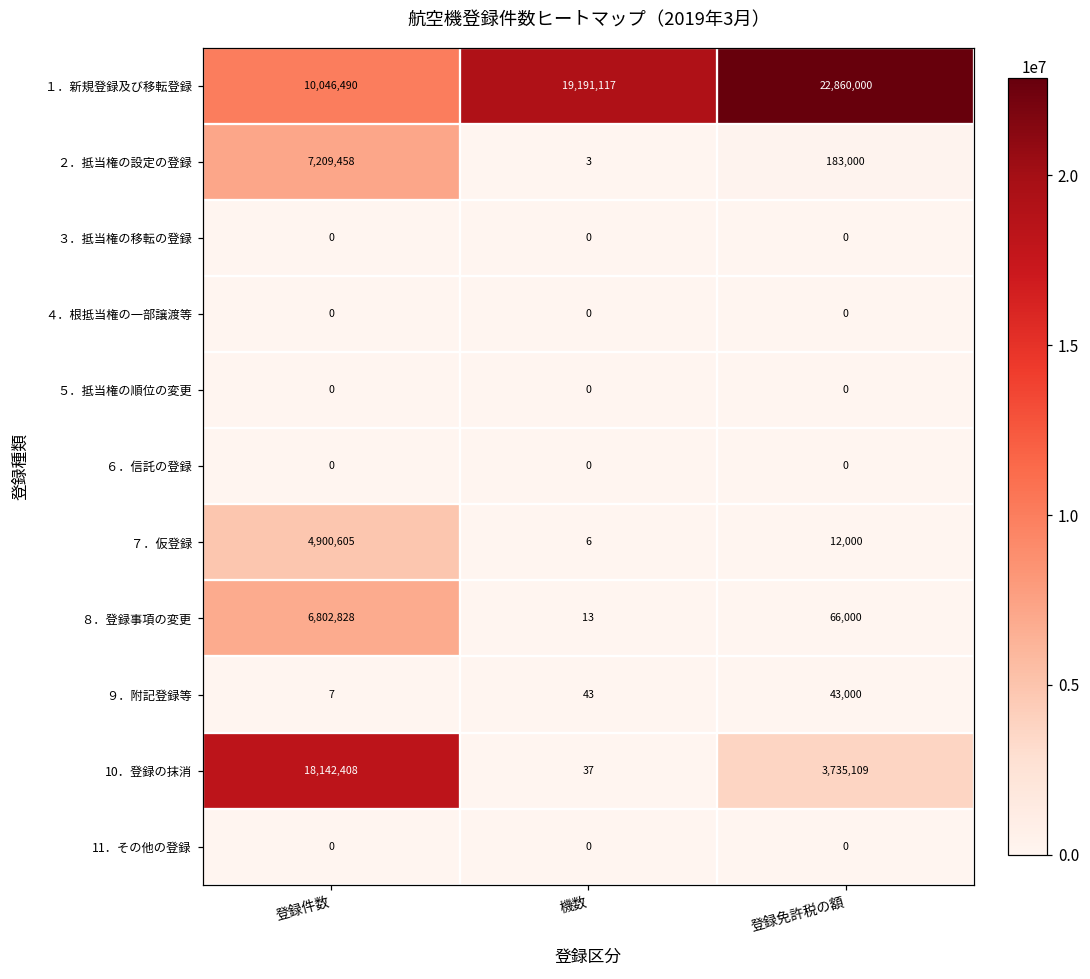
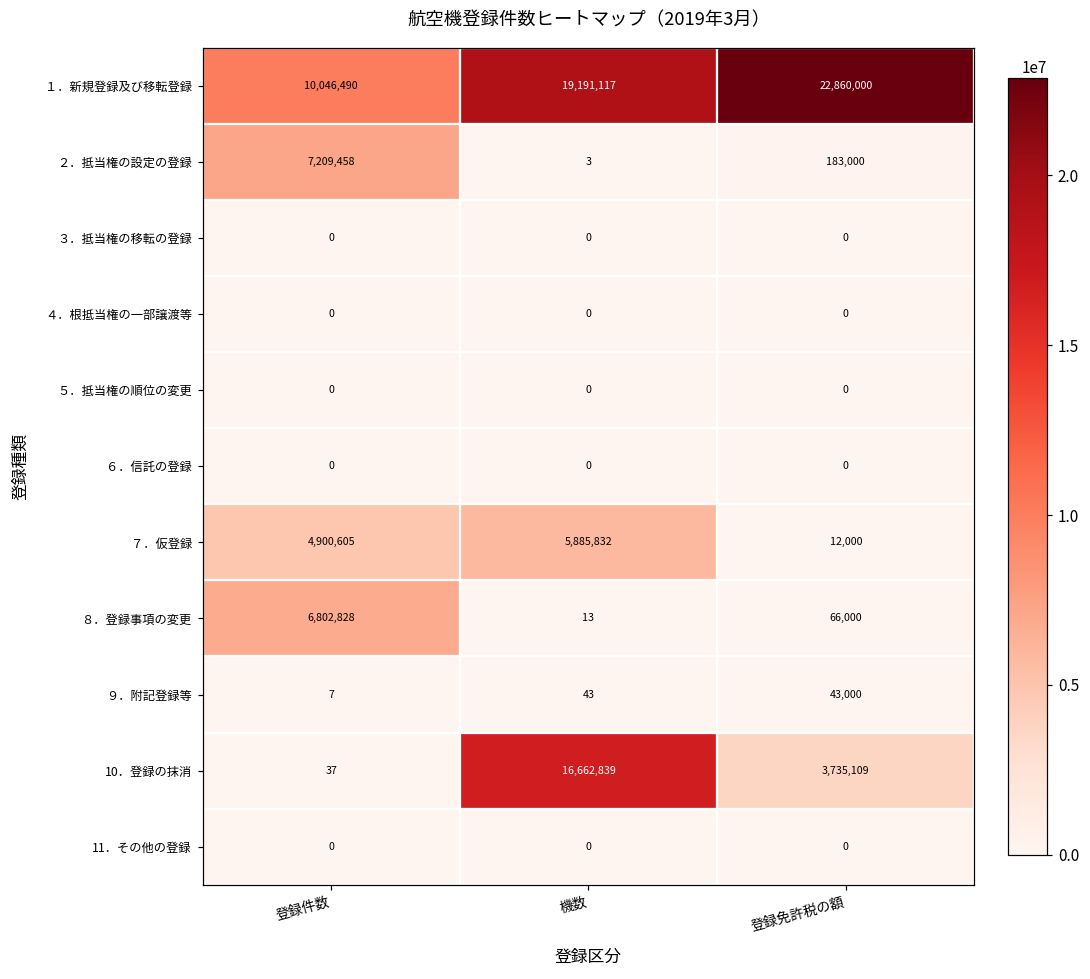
  {
    "１．新規登録及び移転登録": {
      "登録件数": "10,046,490",
      "機数": "19,191,117",
      "登録免許税の額": "22,860,000"
    },
    "２．抵当権の設定の登録": {
      "登録件数": "7,209,458",
      "機数": "3",
      "登録免許税の額": "183,000"
    },
    "３．抵当権の移転の登録": {
      "登録件数": "0",
      "機数": "0",
      "登録免許税の額": "0"
    },
    "４．根抵当権の一部譲渡等": {
      "登録件数": "0",
      "機数": "0",
      "登録免許税の額": "0"
    },
    "５．抵当権の順位の変更": {
      "登録件数": "0",
      "機数": "0",
      "登録免許税の額": "0"
    },
    "６．信託の登録": {
      "登録件数": "0",
      "機数": "0",
      "登録免許税の額": "0"
    },
    "７．仮登録": {
      "登録件数": "4,900,605",
-     "機数": "6",
+     "機数": "5,885,832",
      "登録免許税の額": "12,000"
    },
    "８．登録事項の変更": {
      "登録件数": "6,802,828",
      "機数": "13",
      "登録免許税の額": "66,000"
    },
    "９．附記登録等": {
      "登録件数": "7",
      "機数": "43",
      "登録免許税の額": "43,000"
    },
    "10．登録の抹消": {
-     "登録件数": "18,142,408",
-     "機数": "37",
+     "登録件数": "37",
+     "機数": "16,662,839",
      "登録免許税の額": "3,735,109"
    },
    "11．その他の登録": {
      "登録件数": "0",
      "機数": "0",
      "登録免許税の額": "0"
    }
  }
